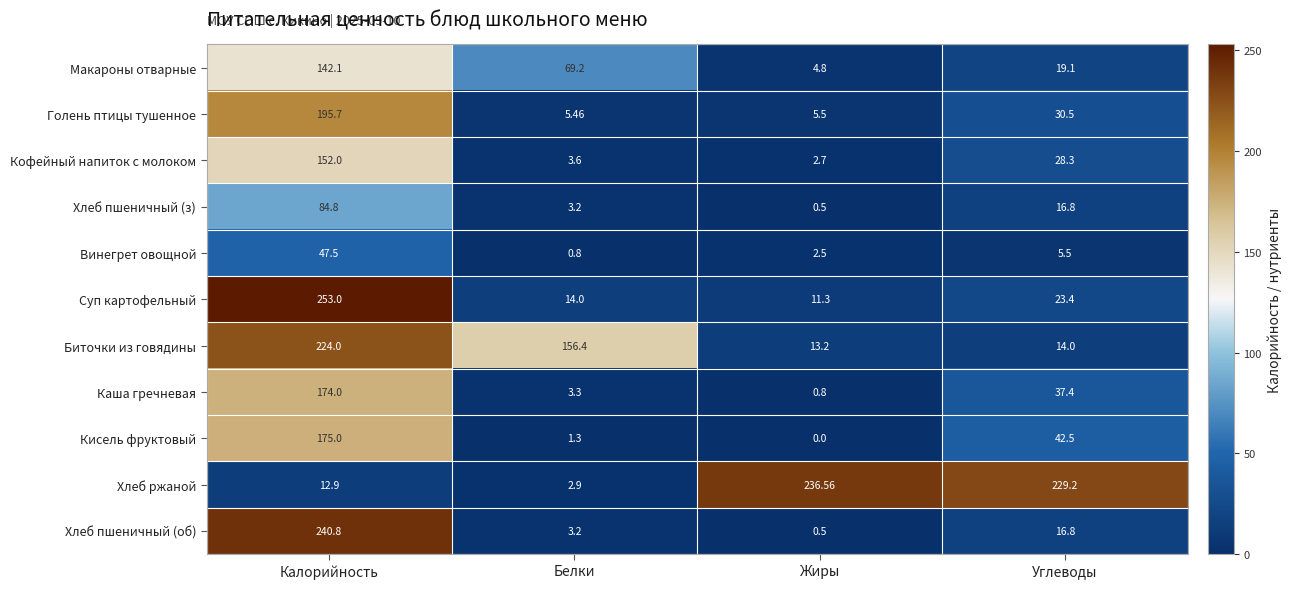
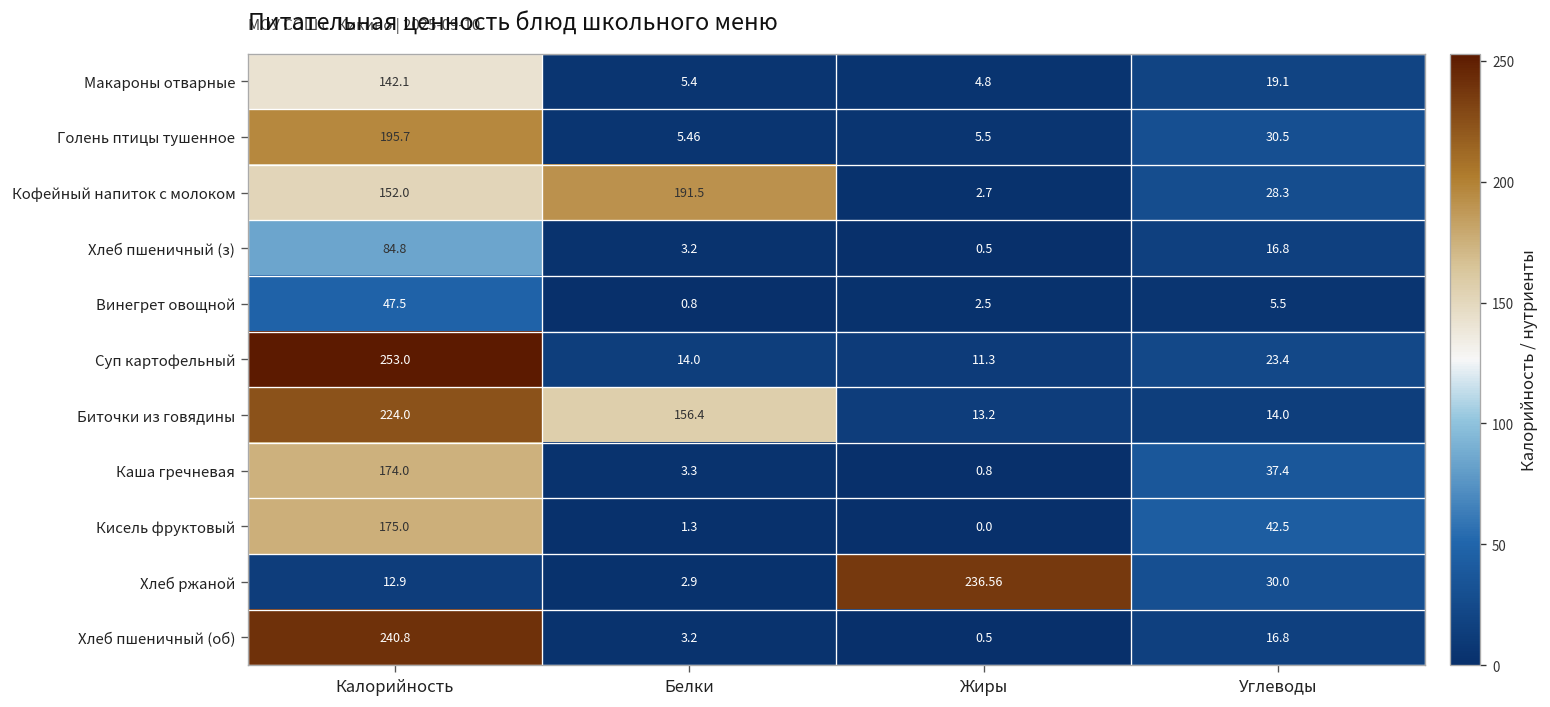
  {
    "Макароны отварные": {
      "Калорийность": 142.1,
-     "Белки": 69.2,
+     "Белки": 5.4,
      "Жиры": 4.8,
      "Углеводы": 19.1
    },
    "Голень птицы тушенное": {
      "Калорийность": 195.7,
      "Белки": 5.46,
      "Жиры": 5.5,
      "Углеводы": 30.5
    },
    "Кофейный напиток с молоком": {
      "Калорийность": 152.0,
-     "Белки": 3.6,
+     "Белки": 191.5,
      "Жиры": 2.7,
      "Углеводы": 28.3
    },
    "Хлеб пшеничный (з)": {
      "Калорийность": 84.8,
      "Белки": 3.2,
      "Жиры": 0.5,
      "Углеводы": 16.8
    },
    "Винегрет овощной": {
      "Калорийность": 47.5,
      "Белки": 0.8,
      "Жиры": 2.5,
      "Углеводы": 5.5
    },
    "Суп картофельный": {
      "Калорийность": 253.0,
      "Белки": 14.0,
      "Жиры": 11.3,
      "Углеводы": 23.4
    },
    "Биточки из говядины": {
      "Калорийность": 224.0,
      "Белки": 156.4,
      "Жиры": 13.2,
      "Углеводы": 14.0
    },
    "Каша гречневая": {
      "Калорийность": 174.0,
      "Белки": 3.3,
      "Жиры": 0.8,
      "Углеводы": 37.4
    },
    "Кисель фруктовый": {
      "Калорийность": 175.0,
      "Белки": 1.3,
      "Жиры": 0.0,
      "Углеводы": 42.5
    },
    "Хлеб ржаной": {
      "Калорийность": 12.9,
      "Белки": 2.9,
      "Жиры": 236.56,
-     "Углеводы": 229.2
+     "Углеводы": 30.0
    },
    "Хлеб пшеничный (об)": {
      "Калорийность": 240.8,
      "Белки": 3.2,
      "Жиры": 0.5,
      "Углеводы": 16.8
    }
  }
